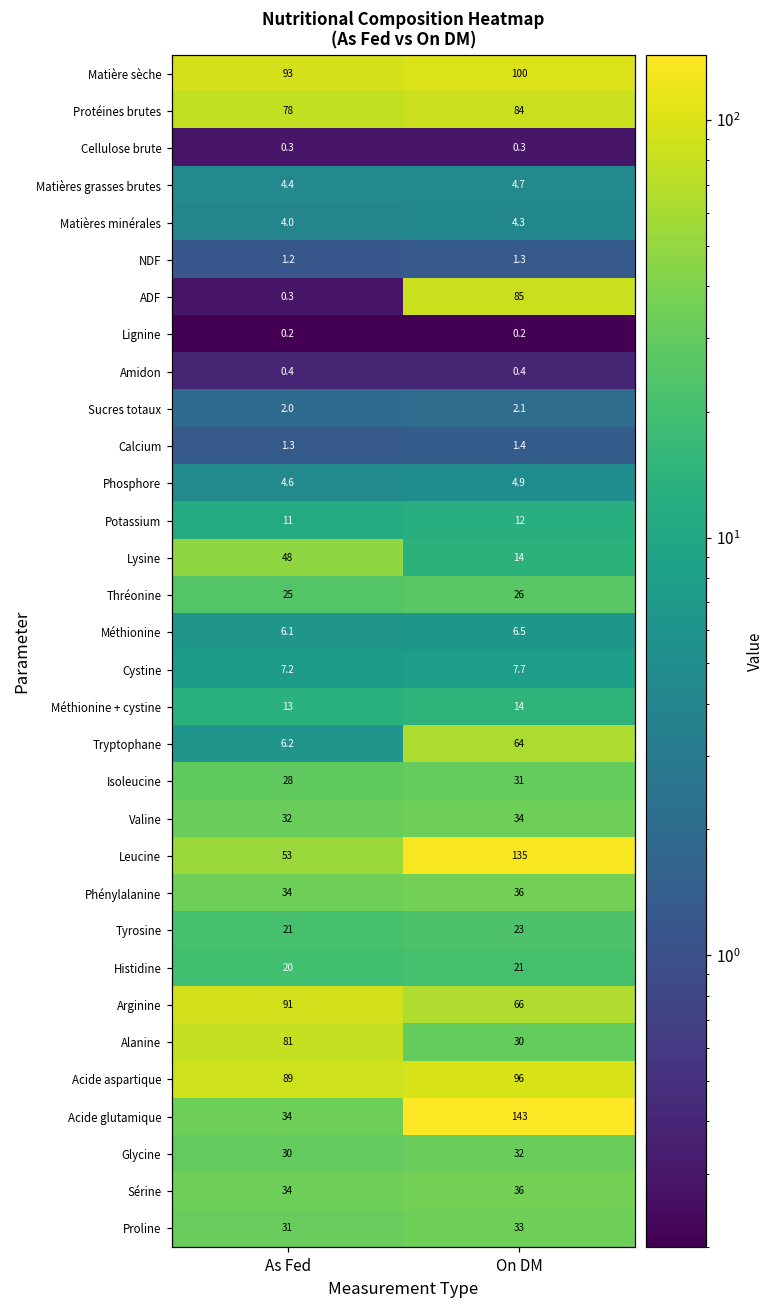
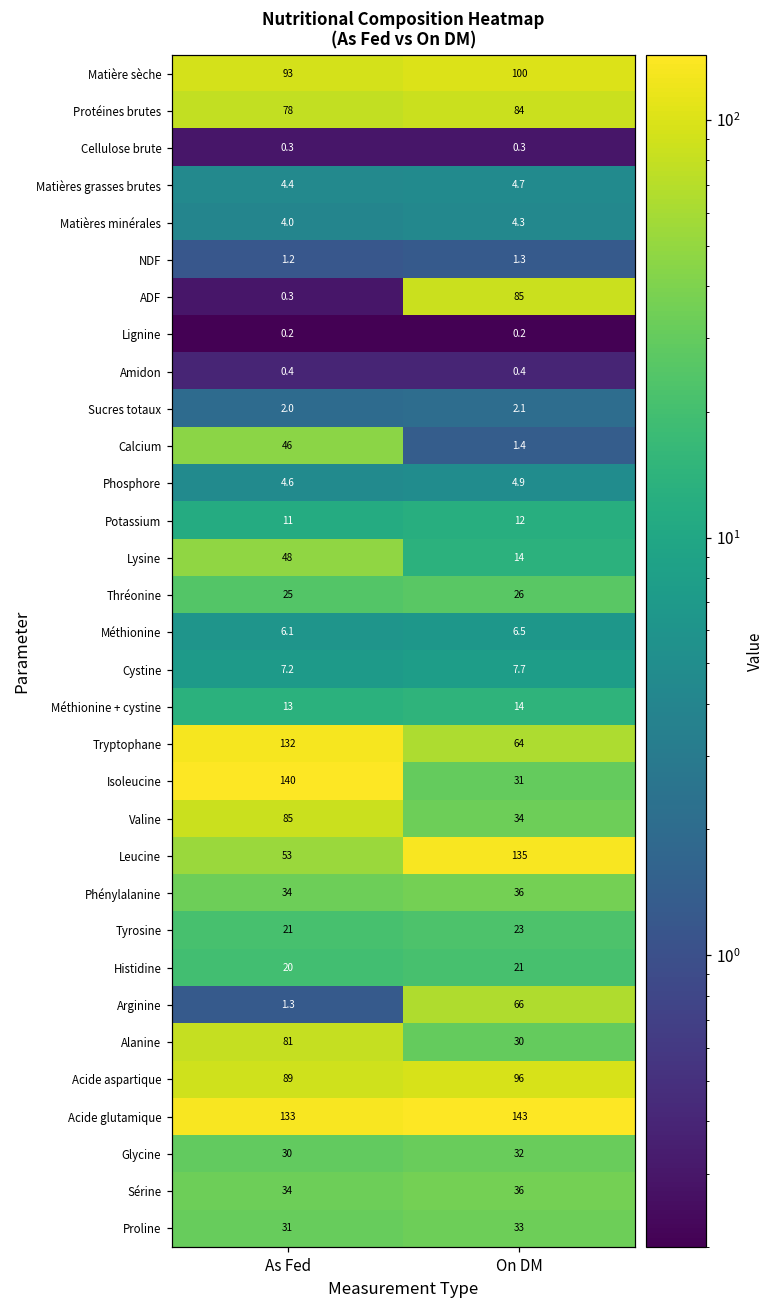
  {
    "Matière sèche": {
      "As Fed": 93,
      "On DM": 100
    },
    "Protéines brutes": {
      "As Fed": 78,
      "On DM": 84
    },
    "Cellulose brute": {
      "As Fed": 0.3,
      "On DM": 0.3
    },
    "Matières grasses brutes": {
      "As Fed": 4.4,
      "On DM": 4.7
    },
    "Matières minérales": {
      "As Fed": 4.0,
      "On DM": 4.3
    },
    "NDF": {
      "As Fed": 1.2,
      "On DM": 1.3
    },
    "ADF": {
      "As Fed": 0.3,
      "On DM": 85
    },
    "Lignine": {
      "As Fed": 0.2,
      "On DM": 0.2
    },
    "Amidon": {
      "As Fed": 0.4,
      "On DM": 0.4
    },
    "Sucres totaux": {
      "As Fed": 2.0,
      "On DM": 2.1
    },
    "Calcium": {
-     "As Fed": 1.3,
+     "As Fed": 46,
      "On DM": 1.4
    },
    "Phosphore": {
      "As Fed": 4.6,
      "On DM": 4.9
    },
    "Potassium": {
      "As Fed": 11,
      "On DM": 12
    },
    "Lysine": {
      "As Fed": 48,
      "On DM": 14
    },
    "Thréonine": {
      "As Fed": 25,
      "On DM": 26
    },
    "Méthionine": {
      "As Fed": 6.1,
      "On DM": 6.5
    },
    "Cystine": {
      "As Fed": 7.2,
      "On DM": 7.7
    },
    "Méthionine + cystine": {
      "As Fed": 13,
      "On DM": 14
    },
    "Tryptophane": {
-     "As Fed": 6.2,
+     "As Fed": 132,
      "On DM": 64
    },
    "Isoleucine": {
-     "As Fed": 28,
+     "As Fed": 140,
      "On DM": 31
    },
    "Valine": {
-     "As Fed": 32,
+     "As Fed": 85,
      "On DM": 34
    },
    "Leucine": {
      "As Fed": 53,
      "On DM": 135
    },
    "Phénylalanine": {
      "As Fed": 34,
      "On DM": 36
    },
    "Tyrosine": {
      "As Fed": 21,
      "On DM": 23
    },
    "Histidine": {
      "As Fed": 20,
      "On DM": 21
    },
    "Arginine": {
-     "As Fed": 91,
+     "As Fed": 1.3,
      "On DM": 66
    },
    "Alanine": {
      "As Fed": 81,
      "On DM": 30
    },
    "Acide aspartique": {
      "As Fed": 89,
      "On DM": 96
    },
    "Acide glutamique": {
-     "As Fed": 34,
+     "As Fed": 133,
      "On DM": 143
    },
    "Glycine": {
      "As Fed": 30,
      "On DM": 32
    },
    "Sérine": {
      "As Fed": 34,
      "On DM": 36
    },
    "Proline": {
      "As Fed": 31,
      "On DM": 33
    }
  }
